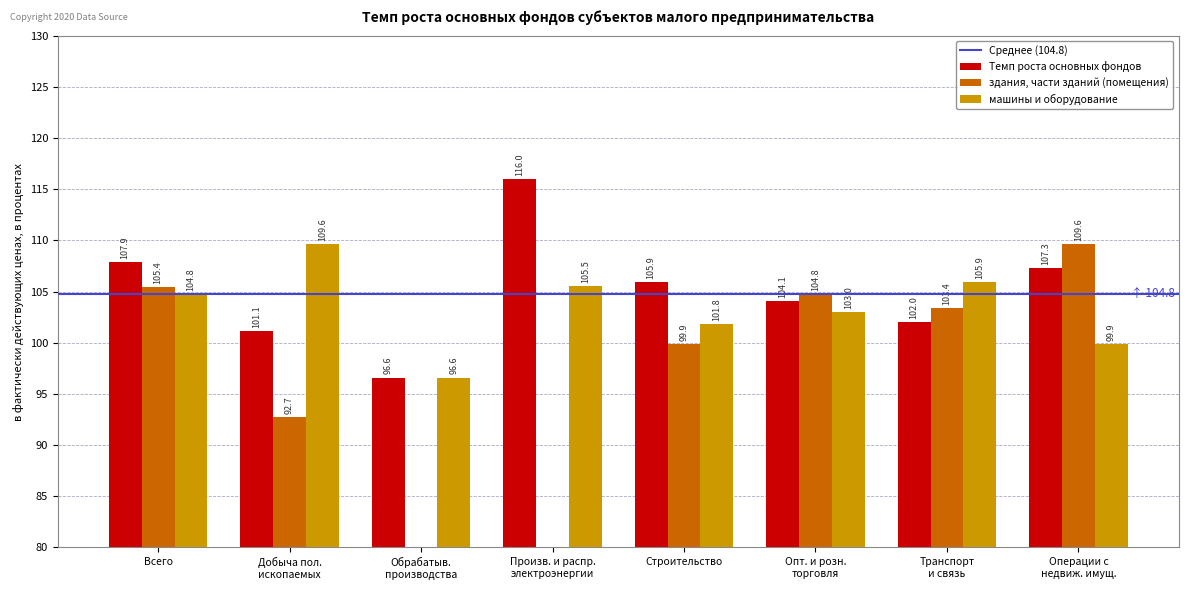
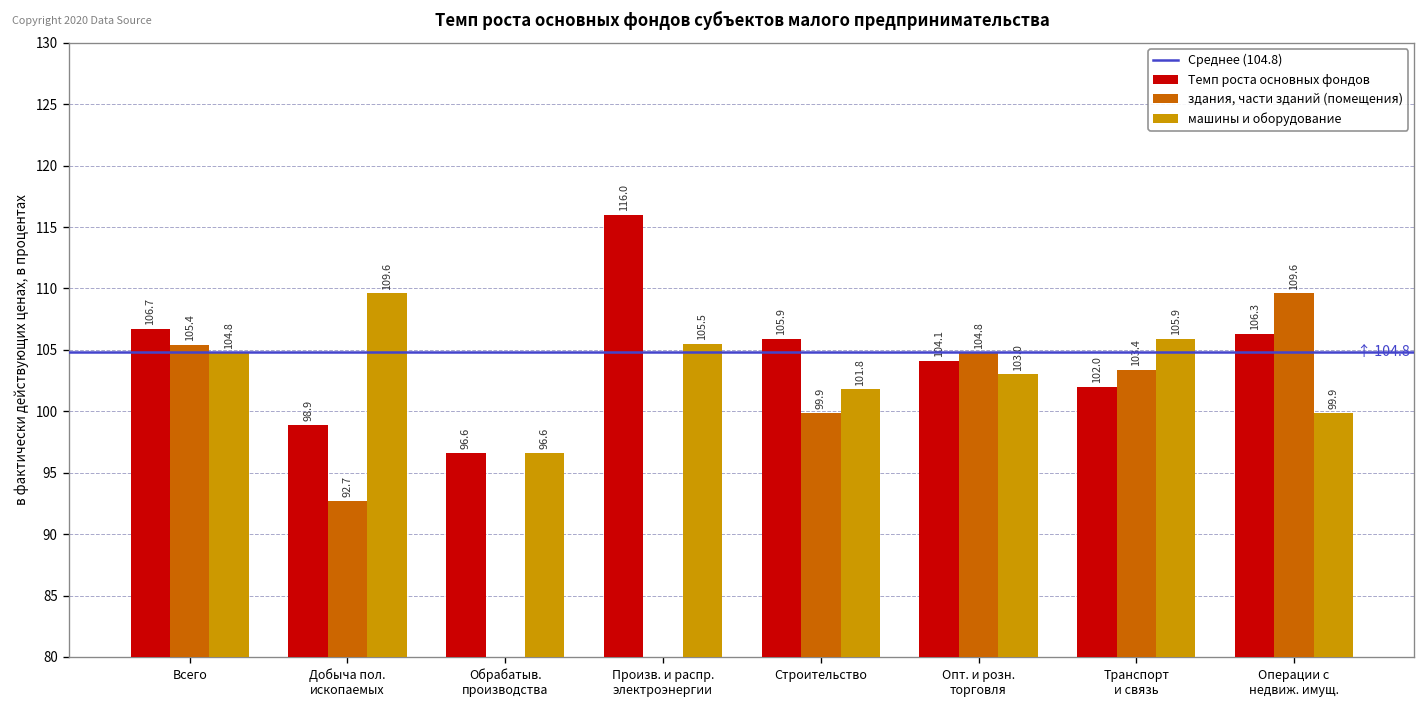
  {
    "Темп роста основных фондов": {
-     "Всего": 107.9,
-     "Добыча пол. ископаемых": 101.1,
+     "Всего": 106.7,
+     "Добыча пол. ископаемых": 98.9,
      "Обрабатыв. производства": 96.6,
      "Произв. и распр. электроэнергии": 116.0,
      "Строительство": 105.9,
      "Опт. и розн. торговля": 104.1,
      "Транспорт и связь": 102.0,
-     "Операции с недвиж. имущ.": 107.3
+     "Операции с недвиж. имущ.": 106.3
    }
  }
